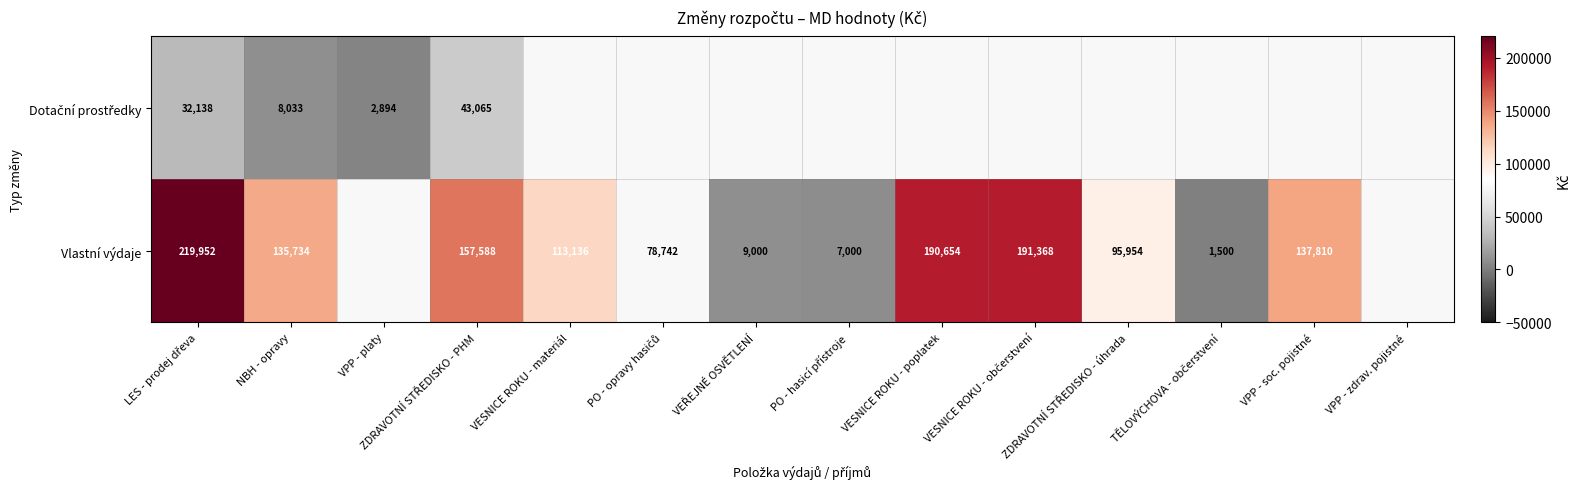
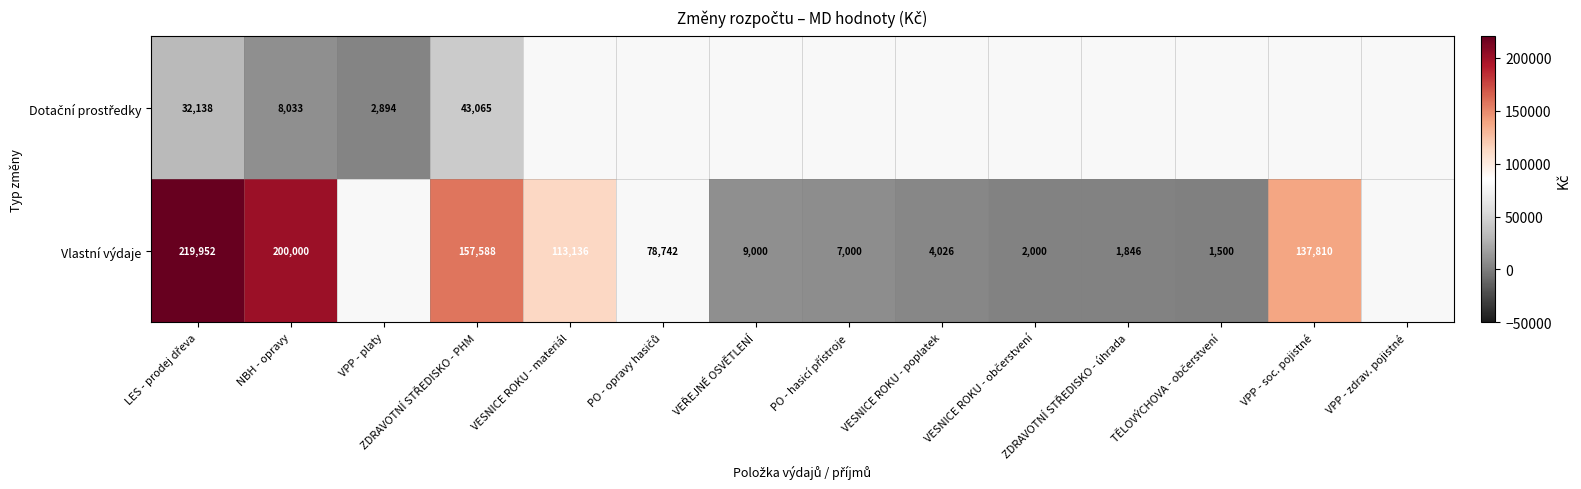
  {
    "Dotační prostředky": {
      "LES - prodej dřeva": "32,138",
      "NBH - opravy": "8,033",
      "VPP - platy": "2,894",
      "ZDRAVOTNÍ STŘEDISKO - PHM": "43,065"
    },
    "Vlastní výdaje": {
      "LES - prodej dřeva": "219,952",
-     "NBH - opravy": "135,734",
+     "NBH - opravy": "200,000",
      "ZDRAVOTNÍ STŘEDISKO - PHM": "157,588",
      "VESNICE ROKU - materiál": "113,136",
      "PO - opravy hasičů": "78,742",
      "VEŘEJNÉ OSVĚTLENÍ": "9,000",
      "PO - hasicí přístroje": "7,000",
-     "VESNICE ROKU - poplatek": "190,654",
-     "VESNICE ROKU - občerstvení": "191,368",
-     "ZDRAVOTNÍ STŘEDISKO - úhrada": "95,954",
+     "VESNICE ROKU - poplatek": "4,026",
+     "VESNICE ROKU - občerstvení": "2,000",
+     "ZDRAVOTNÍ STŘEDISKO - úhrada": "1,846",
      "TĚLOVÝCHOVA - občerstvení": "1,500",
      "VPP - soc. pojistné": "137,810"
    }
  }
